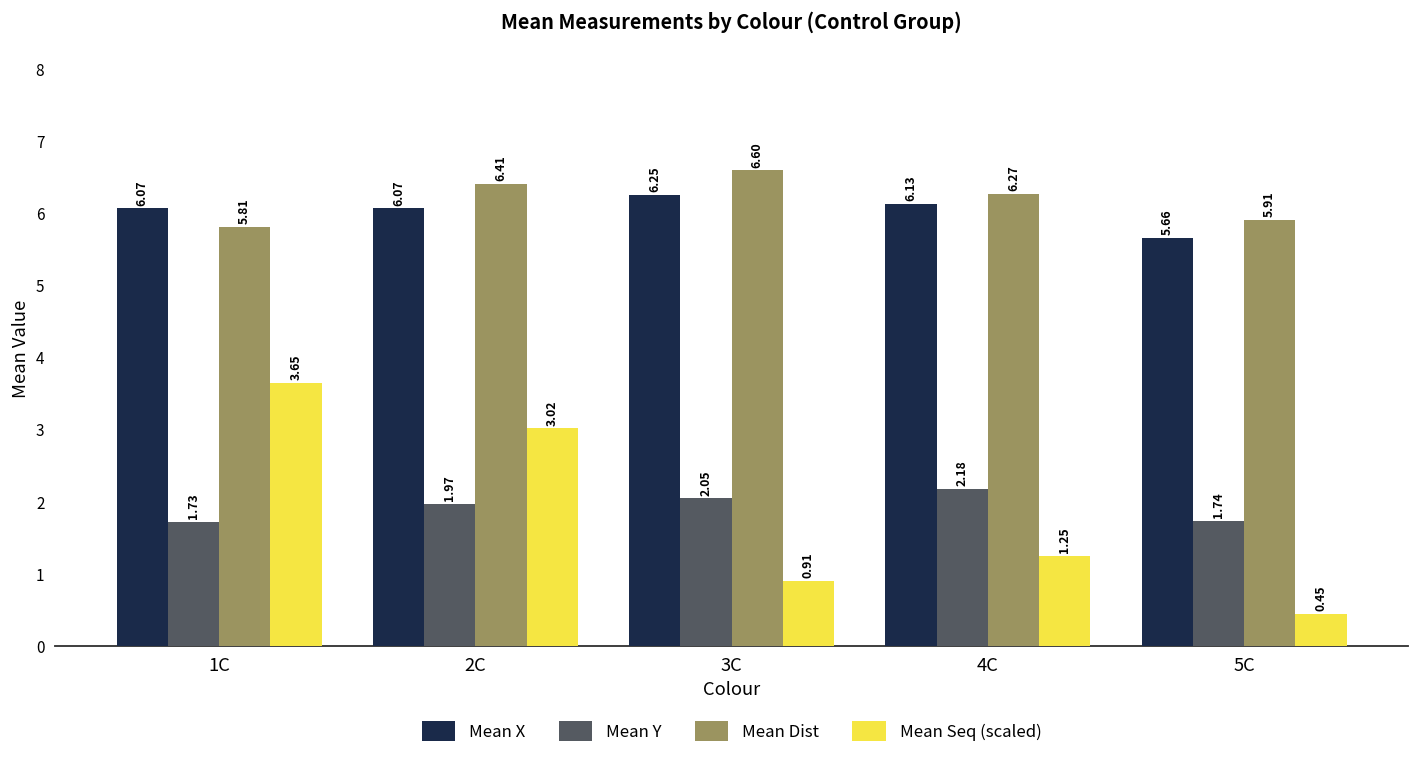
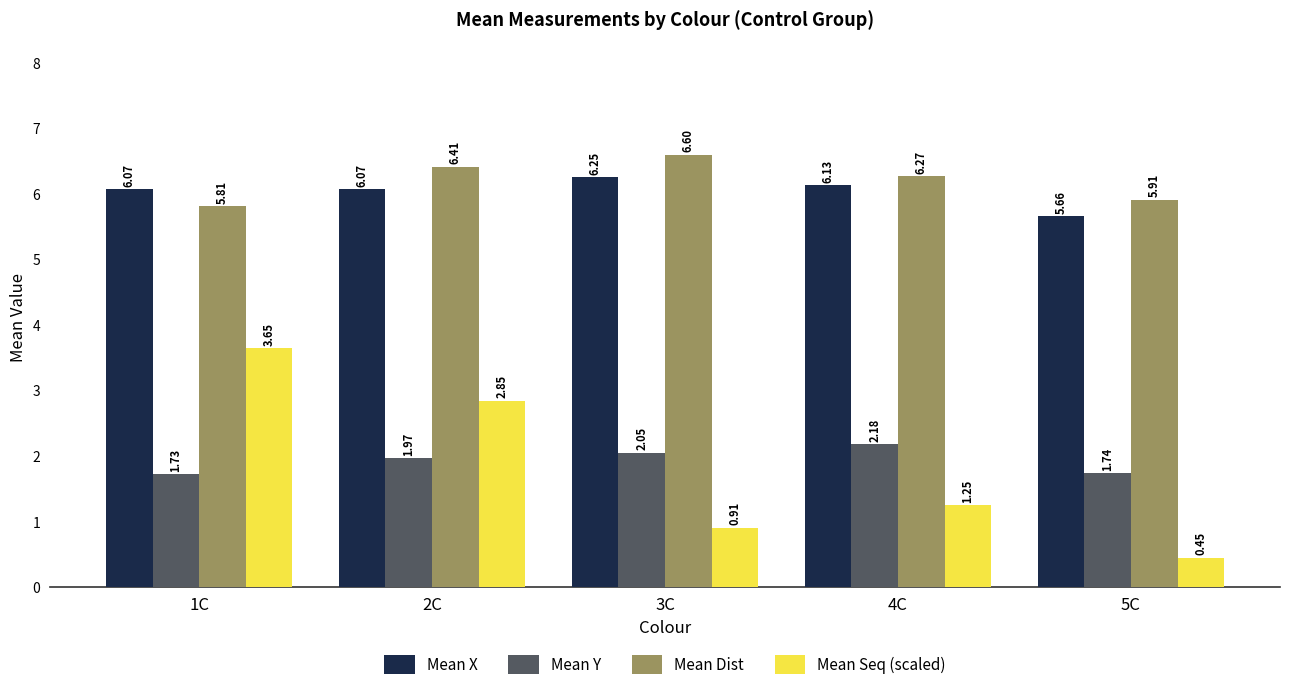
  {
    "Mean X": {
      "1C": 6.07,
      "2C": 6.07,
      "3C": 6.25,
      "4C": 6.13,
      "5C": 5.66
    },
    "Mean Y": {
      "1C": 1.73,
      "2C": 1.97,
      "3C": 2.05,
      "4C": 2.18,
      "5C": 1.74
    },
    "Mean Dist": {
      "1C": 5.81,
      "2C": 6.41,
      "3C": 6.60,
      "4C": 6.27,
      "5C": 5.91
    },
    "Mean Seq (scaled)": {
      "1C": 3.65,
-     "2C": 3.02,
+     "2C": 2.85,
      "3C": 0.91,
      "4C": 1.25,
      "5C": 0.45
    }
  }
